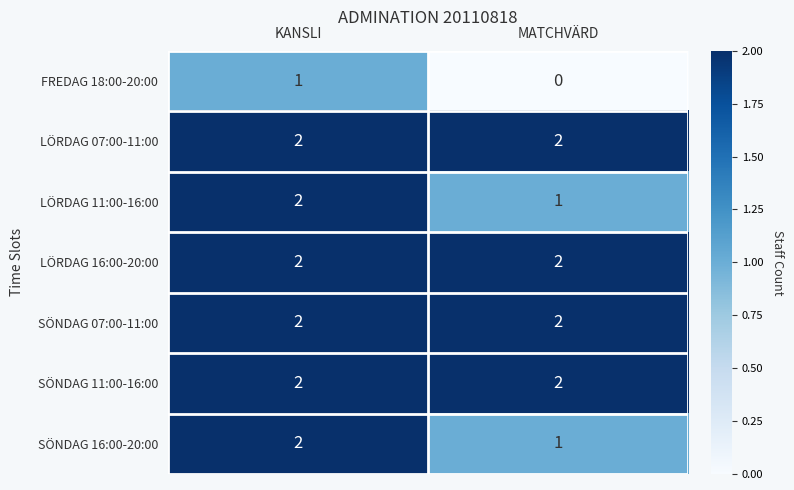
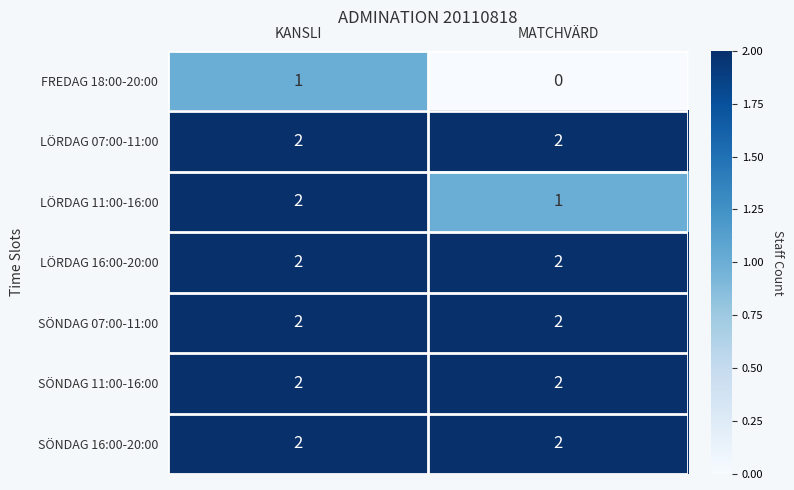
  {
    "FREDAG 18:00-20:00": {
      "KANSLI": 1,
      "MATCHVÄRD": 0
    },
    "LÖRDAG 07:00-11:00": {
      "KANSLI": 2,
      "MATCHVÄRD": 2
    },
    "LÖRDAG 11:00-16:00": {
      "KANSLI": 2,
      "MATCHVÄRD": 1
    },
    "LÖRDAG 16:00-20:00": {
      "KANSLI": 2,
      "MATCHVÄRD": 2
    },
    "SÖNDAG 07:00-11:00": {
      "KANSLI": 2,
      "MATCHVÄRD": 2
    },
    "SÖNDAG 11:00-16:00": {
      "KANSLI": 2,
      "MATCHVÄRD": 2
    },
    "SÖNDAG 16:00-20:00": {
      "KANSLI": 2,
-     "MATCHVÄRD": 1
+     "MATCHVÄRD": 2
    }
  }
